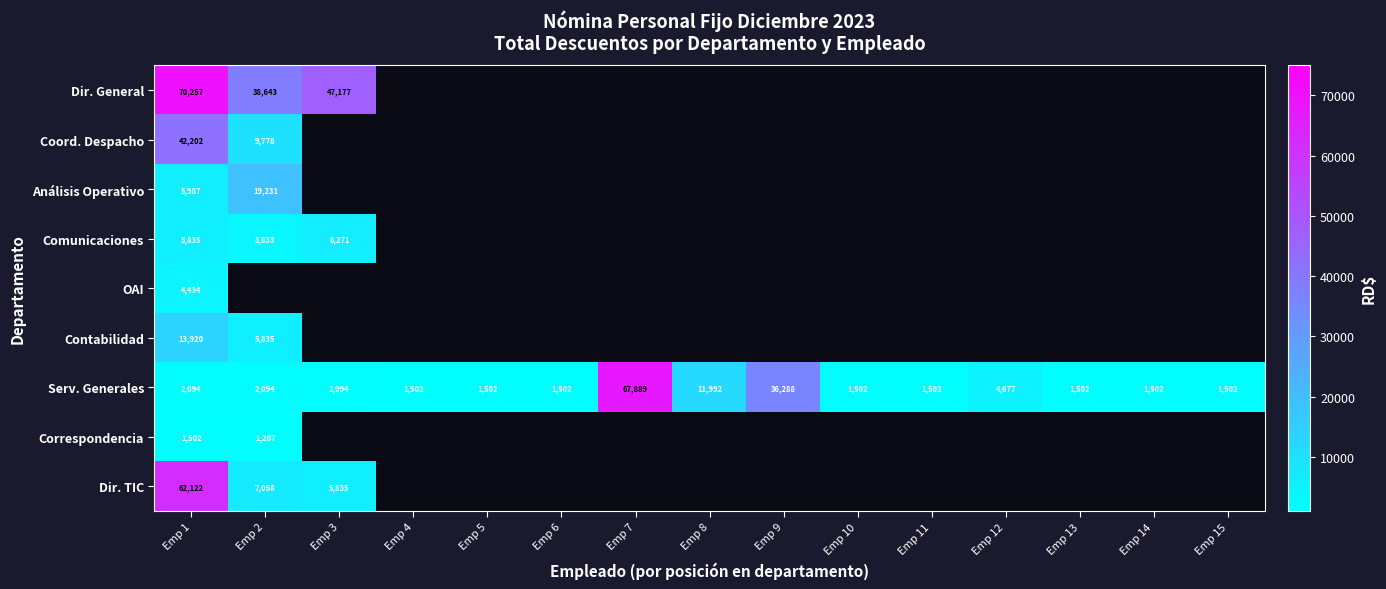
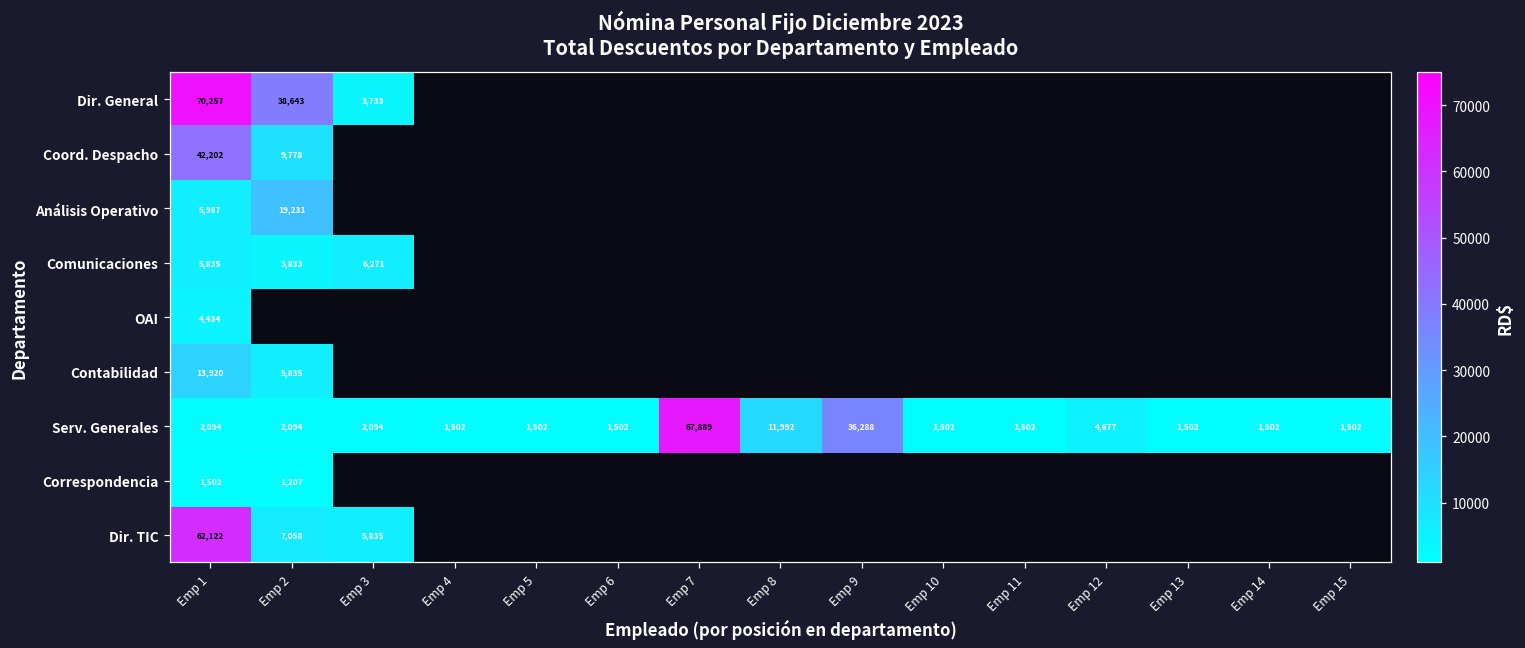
  {
    "Dir. General": {
      "Emp 1": "70,257",
      "Emp 2": "38,643",
-     "Emp 3": "47,177"
+     "Emp 3": "3,733"
    },
    "Coord. Despacho": {
      "Emp 1": "42,202",
      "Emp 2": "9,778"
    },
    "Análisis Operativo": {
      "Emp 1": "5,987",
      "Emp 2": "19,231"
    },
    "Comunicaciones": {
      "Emp 1": "5,835",
      "Emp 2": "3,833",
      "Emp 3": "6,271"
    },
    "OAI": {
      "Emp 1": "4,434"
    },
    "Contabilidad": {
      "Emp 1": "13,920",
      "Emp 2": "5,835"
    },
    "Serv. Generales": {
      "Emp 1": "2,094",
      "Emp 2": "2,094",
      "Emp 3": "2,094",
      "Emp 4": "1,502",
      "Emp 5": "1,502",
      "Emp 6": "1,502",
      "Emp 7": "67,889",
      "Emp 8": "11,992",
      "Emp 9": "36,288",
      "Emp 10": "1,502",
      "Emp 11": "1,502",
      "Emp 12": "4,677",
      "Emp 13": "1,502",
      "Emp 14": "1,502",
      "Emp 15": "1,502"
    },
    "Correspondencia": {
      "Emp 1": "1,502",
      "Emp 2": "1,207"
    },
    "Dir. TIC": {
      "Emp 1": "62,122",
      "Emp 2": "7,058",
      "Emp 3": "5,835"
    }
  }
